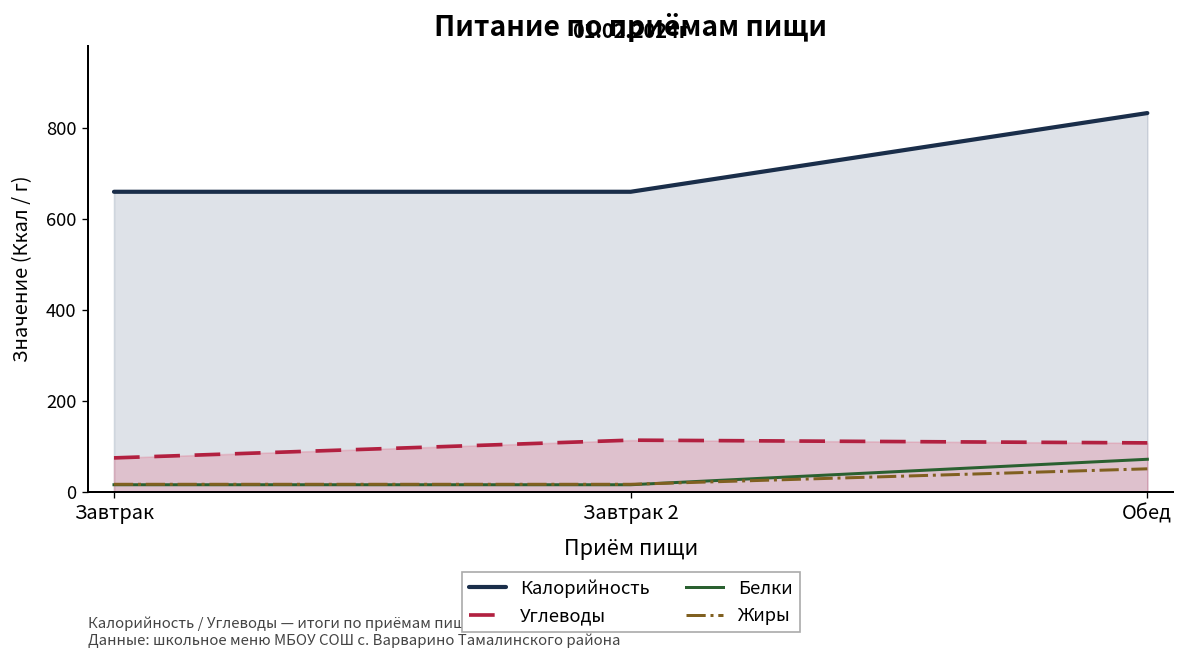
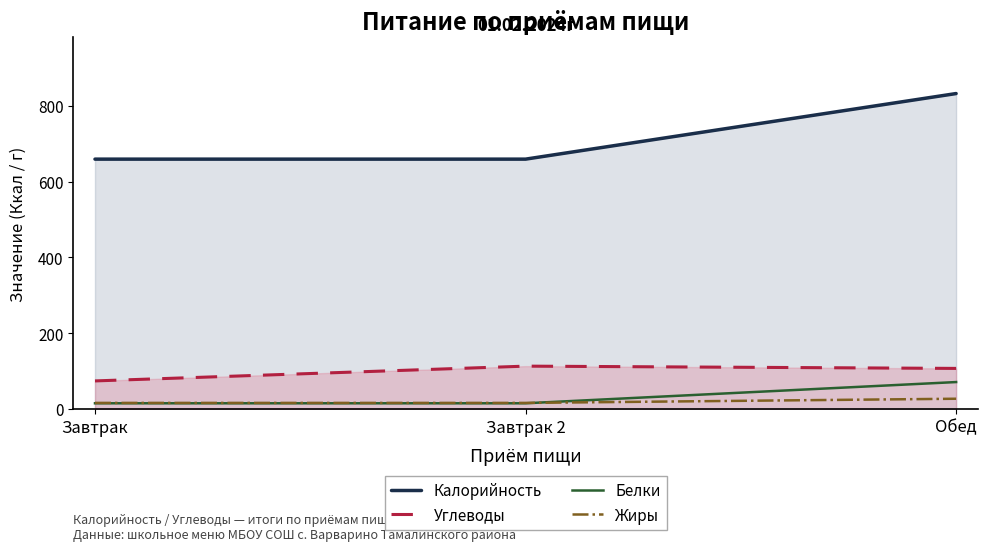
  {
    "Углеводы": {
      "Завтрак": 70,
      "Завтрак 2": 110,
      "Обед": 110
    },
    "Жиры": {
-     "Обед": 50
+     "Обед": 30
    }
  }
